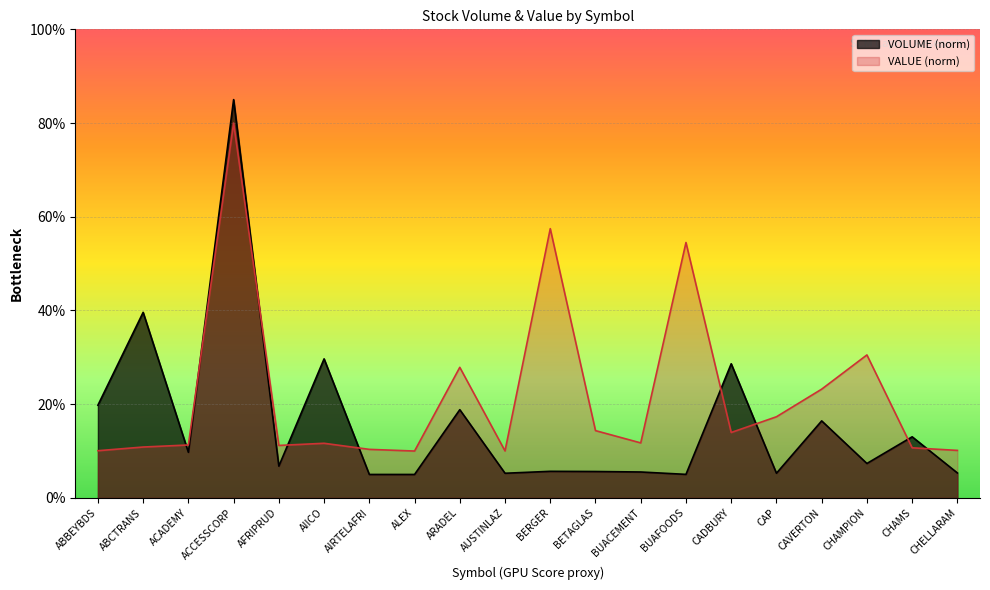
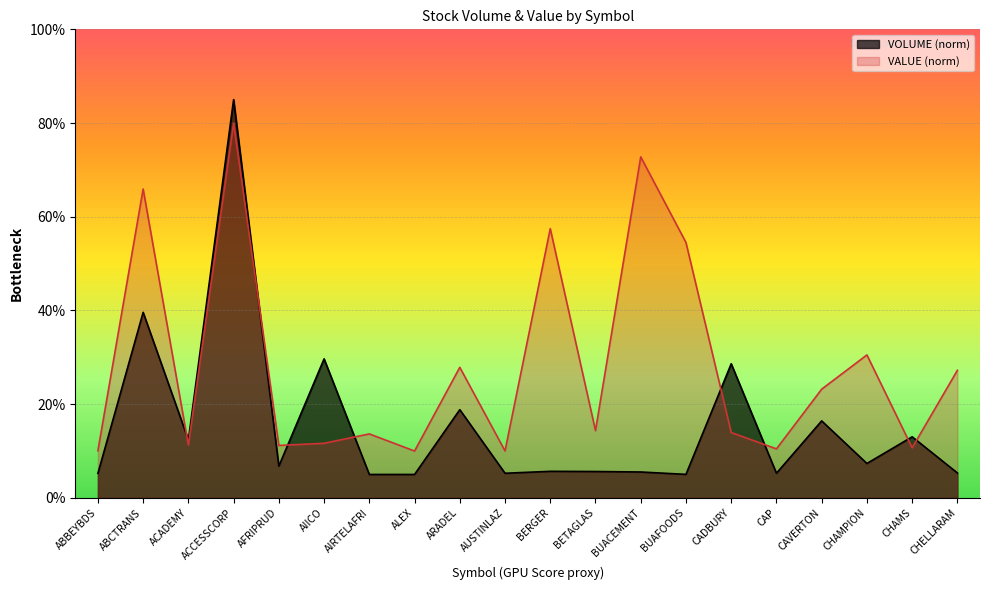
  {
    "VOLUME (norm)": {
-     "ABBEYBDS": "20%",
+     "ABBEYBDS": "5%",
      "ABCTRANS": "40%",
-     "ACADEMY": "10%",
+     "ACADEMY": "12%",
      "ACCESSCORP": "85%",
      "AFRIPRUD": "7%",
      "AIICO": "30%",
      "AIRTELAFRI": "5%",
      "ALEX": "5%",
      "ARADEL": "19%",
      "AUSTINLAZ": "5%",
      "BERGER": "6%",
      "BETAGLAS": "6%",
      "BUACEMENT": "6%",
      "BUAFOODS": "5%",
      "CADBURY": "29%",
      "CAP": "5%",
      "CAVERTON": "16%",
      "CHAMPION": "7%",
      "CHAMS": "13%",
      "CHELLARAM": "5%"
    },
    "VALUE (norm)": {
      "ABBEYBDS": "10%",
-     "ABCTRANS": "11%",
+     "ABCTRANS": "66%",
      "ACADEMY": "11%",
      "ACCESSCORP": "80%",
      "AFRIPRUD": "11%",
      "AIICO": "12%",
-     "AIRTELAFRI": "10%",
+     "AIRTELAFRI": "14%",
      "ALEX": "10%",
      "ARADEL": "28%",
      "AUSTINLAZ": "10%",
      "BERGER": "57%",
      "BETAGLAS": "14%",
-     "BUACEMENT": "12%",
+     "BUACEMENT": "73%",
      "BUAFOODS": "55%",
      "CADBURY": "14%",
-     "CAP": "17%",
+     "CAP": "10%",
      "CAVERTON": "23%",
      "CHAMPION": "31%",
      "CHAMS": "11%",
-     "CHELLARAM": "10%"
+     "CHELLARAM": "27%"
    }
  }
